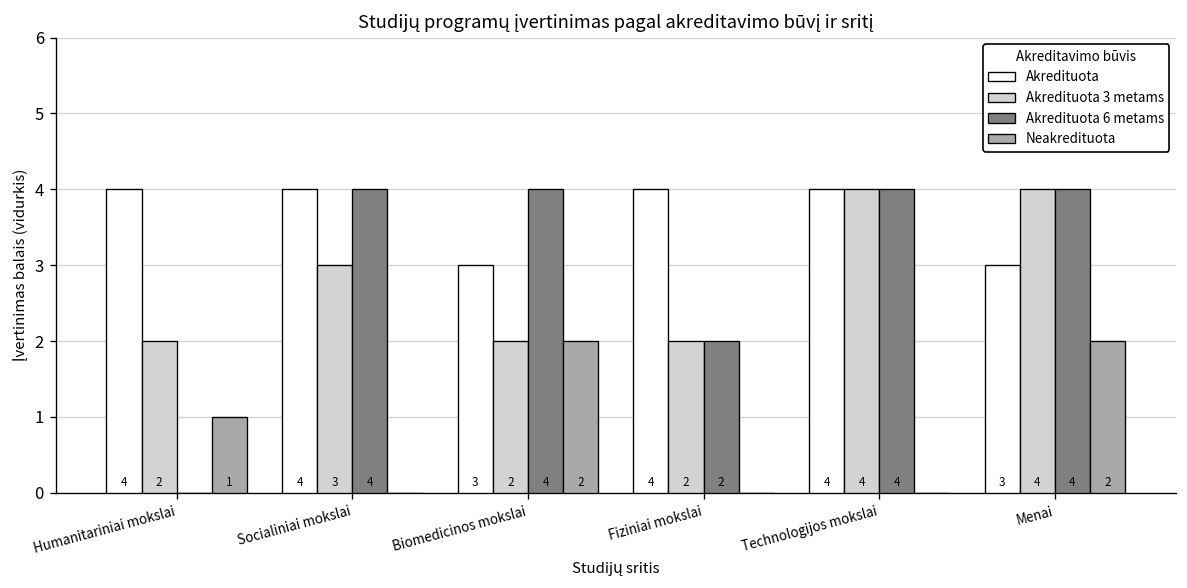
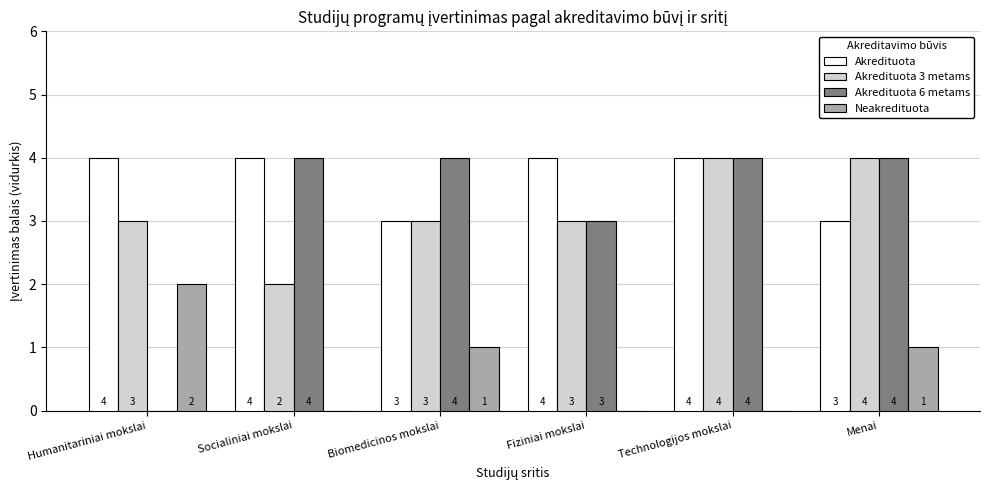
  {
    "Akredituota": {
      "Humanitariniai mokslai": 4,
      "Socialiniai mokslai": 4,
      "Biomedicinos mokslai": 3,
      "Fiziniai mokslai": 4,
      "Technologijos mokslai": 4,
      "Menai": 3
    },
    "Akredituota 3 metams": {
-     "Humanitariniai mokslai": 2,
-     "Socialiniai mokslai": 3,
-     "Biomedicinos mokslai": 2,
-     "Fiziniai mokslai": 2,
+     "Humanitariniai mokslai": 3,
+     "Socialiniai mokslai": 2,
+     "Biomedicinos mokslai": 3,
+     "Fiziniai mokslai": 3,
      "Technologijos mokslai": 4,
      "Menai": 4
    },
    "Akredituota 6 metams": {
      "Socialiniai mokslai": 4,
      "Biomedicinos mokslai": 4,
-     "Fiziniai mokslai": 2,
+     "Fiziniai mokslai": 3,
      "Technologijos mokslai": 4,
      "Menai": 4
    },
    "Neakredituota": {
-     "Humanitariniai mokslai": 1,
-     "Biomedicinos mokslai": 2,
-     "Menai": 2
+     "Humanitariniai mokslai": 2,
+     "Biomedicinos mokslai": 1,
+     "Menai": 1
    }
  }
